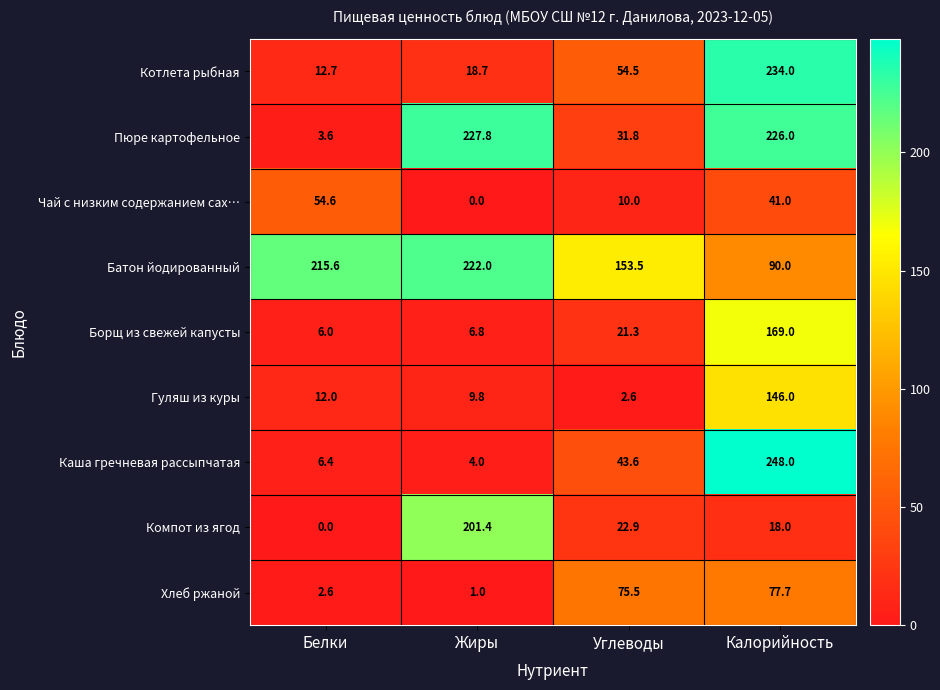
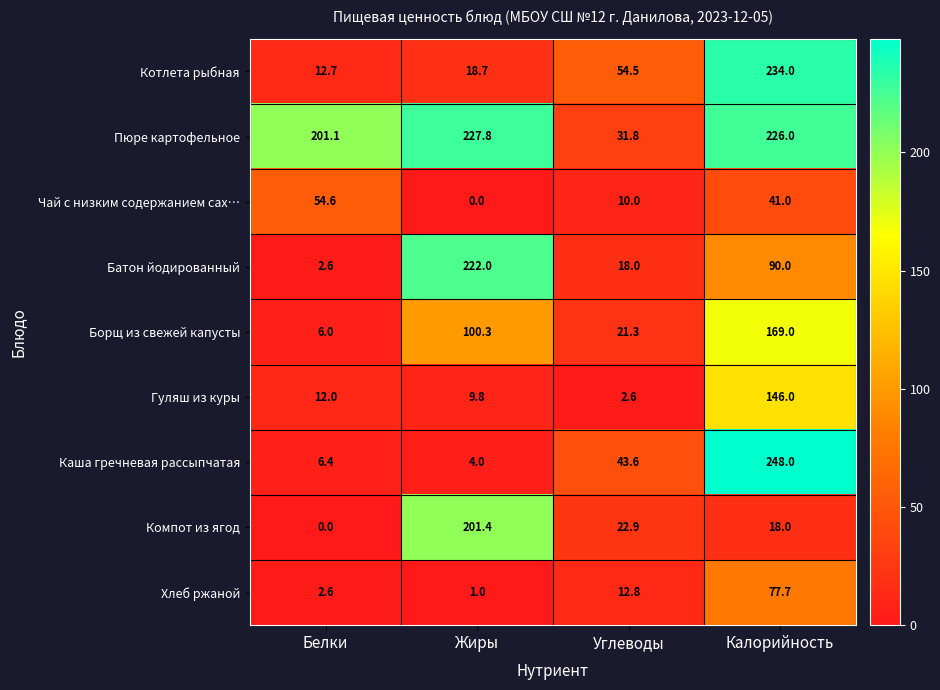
  {
    "Котлета рыбная": {
      "Белки": 12.7,
      "Жиры": 18.7,
      "Углеводы": 54.5,
      "Калорийность": 234.0
    },
    "Пюре картофельное": {
-     "Белки": 3.6,
+     "Белки": 201.1,
      "Жиры": 227.8,
      "Углеводы": 31.8,
      "Калорийность": 226.0
    },
    "Чай с низким содержанием сах…": {
      "Белки": 54.6,
      "Жиры": 0.0,
      "Углеводы": 10.0,
      "Калорийность": 41.0
    },
    "Батон йодированный": {
-     "Белки": 215.6,
+     "Белки": 2.6,
      "Жиры": 222.0,
-     "Углеводы": 153.5,
+     "Углеводы": 18.0,
      "Калорийность": 90.0
    },
    "Борщ из свежей капусты": {
      "Белки": 6.0,
-     "Жиры": 6.8,
+     "Жиры": 100.3,
      "Углеводы": 21.3,
      "Калорийность": 169.0
    },
    "Гуляш из куры": {
      "Белки": 12.0,
      "Жиры": 9.8,
      "Углеводы": 2.6,
      "Калорийность": 146.0
    },
    "Каша гречневая рассыпчатая": {
      "Белки": 6.4,
      "Жиры": 4.0,
      "Углеводы": 43.6,
      "Калорийность": 248.0
    },
    "Компот из ягод": {
      "Белки": 0.0,
      "Жиры": 201.4,
      "Углеводы": 22.9,
      "Калорийность": 18.0
    },
    "Хлеб ржаной": {
      "Белки": 2.6,
      "Жиры": 1.0,
-     "Углеводы": 75.5,
+     "Углеводы": 12.8,
      "Калорийность": 77.7
    }
  }
